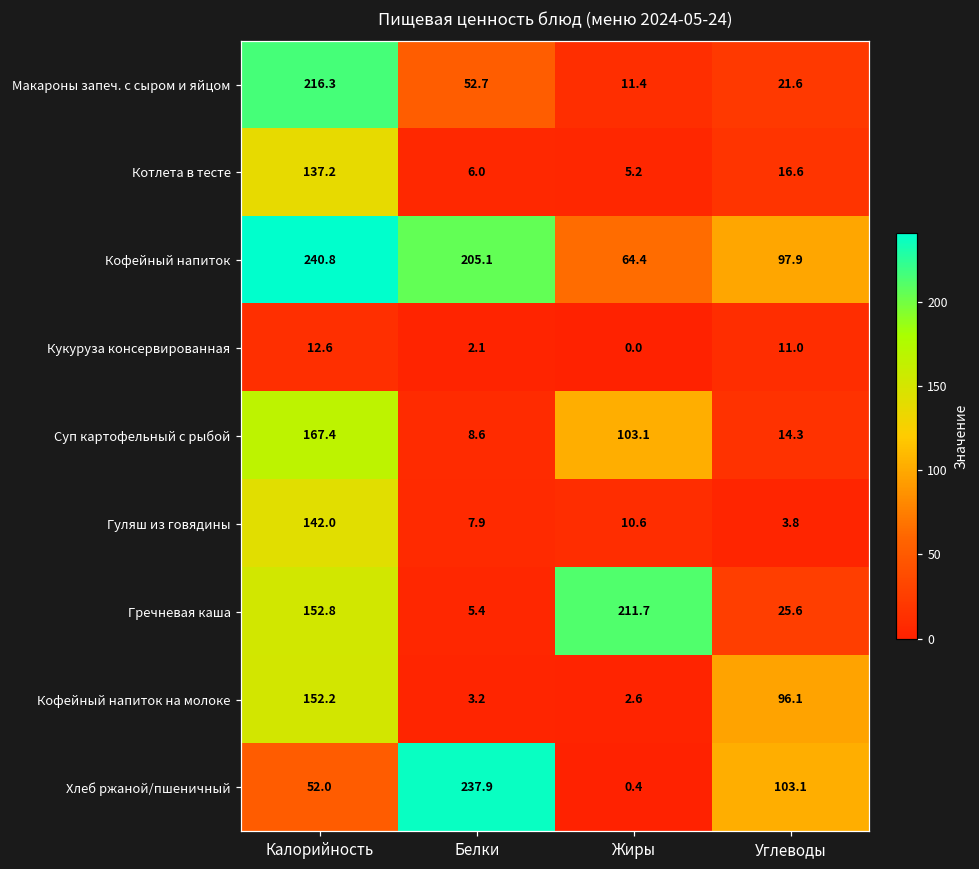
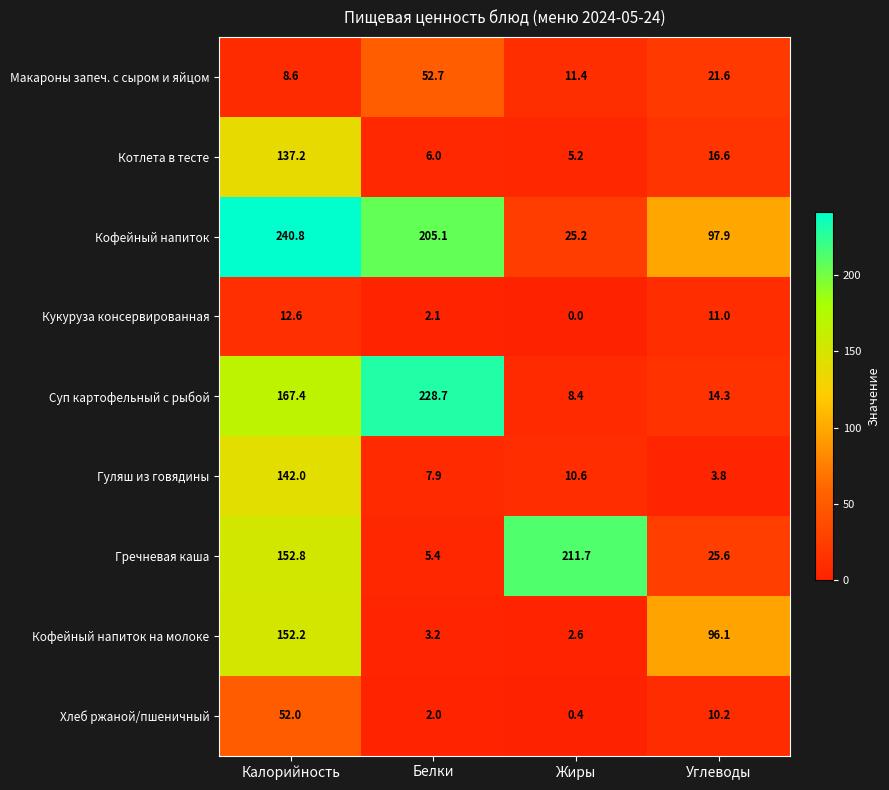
  {
    "Макароны запеч. с сыром и яйцом": {
-     "Калорийность": 216.3,
+     "Калорийность": 8.6,
      "Белки": 52.7,
      "Жиры": 11.4,
      "Углеводы": 21.6
    },
    "Котлета в тесте": {
      "Калорийность": 137.2,
      "Белки": 6.0,
      "Жиры": 5.2,
      "Углеводы": 16.6
    },
    "Кофейный напиток": {
      "Калорийность": 240.8,
      "Белки": 205.1,
-     "Жиры": 64.4,
+     "Жиры": 25.2,
      "Углеводы": 97.9
    },
    "Кукуруза консервированная": {
      "Калорийность": 12.6,
      "Белки": 2.1,
      "Жиры": 0.0,
      "Углеводы": 11.0
    },
    "Суп картофельный с рыбой": {
      "Калорийность": 167.4,
-     "Белки": 8.6,
-     "Жиры": 103.1,
+     "Белки": 228.7,
+     "Жиры": 8.4,
      "Углеводы": 14.3
    },
    "Гуляш из говядины": {
      "Калорийность": 142.0,
      "Белки": 7.9,
      "Жиры": 10.6,
      "Углеводы": 3.8
    },
    "Гречневая каша": {
      "Калорийность": 152.8,
      "Белки": 5.4,
      "Жиры": 211.7,
      "Углеводы": 25.6
    },
    "Кофейный напиток на молоке": {
      "Калорийность": 152.2,
      "Белки": 3.2,
      "Жиры": 2.6,
      "Углеводы": 96.1
    },
    "Хлеб ржаной/пшеничный": {
      "Калорийность": 52.0,
-     "Белки": 237.9,
+     "Белки": 2.0,
      "Жиры": 0.4,
-     "Углеводы": 103.1
+     "Углеводы": 10.2
    }
  }
